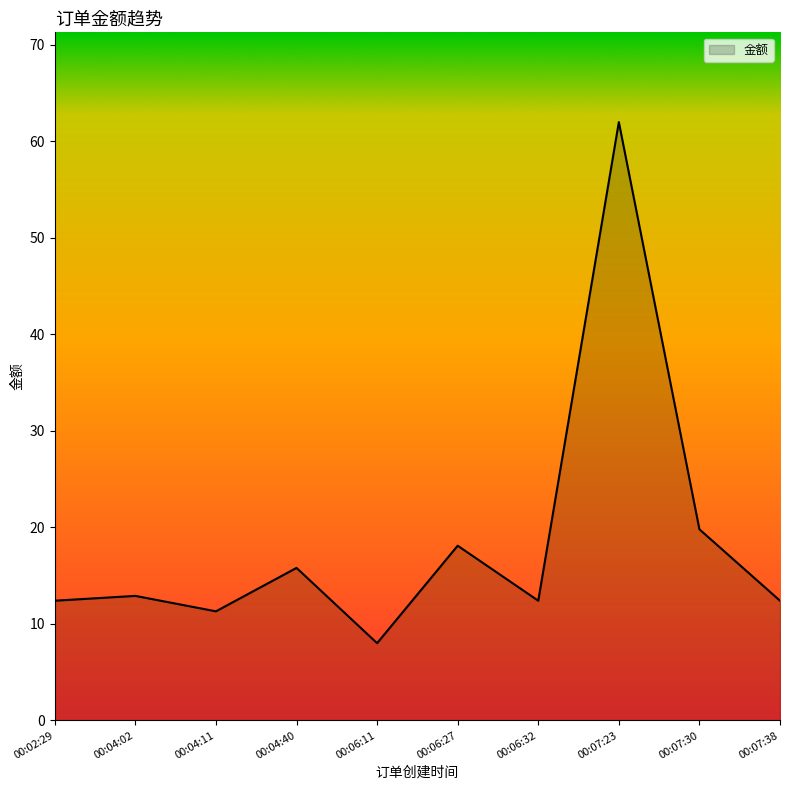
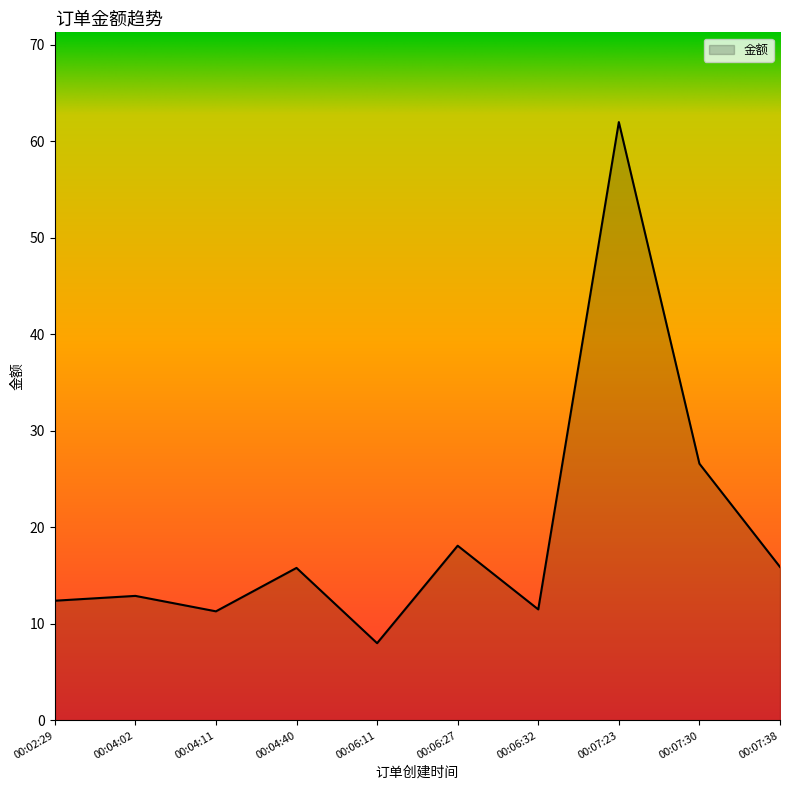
  {
    "00:02:29": 12,
    "00:04:02": 13,
    "00:04:11": 11,
    "00:04:40": 16,
    "00:06:11": 8,
    "00:06:27": 18,
-   "00:06:32": 12.4,
+   "00:06:32": 11.5,
    "00:07:23": 62,
-   "00:07:30": 20,
-   "00:07:38": 12
+   "00:07:30": 27,
+   "00:07:38": 16
  }
